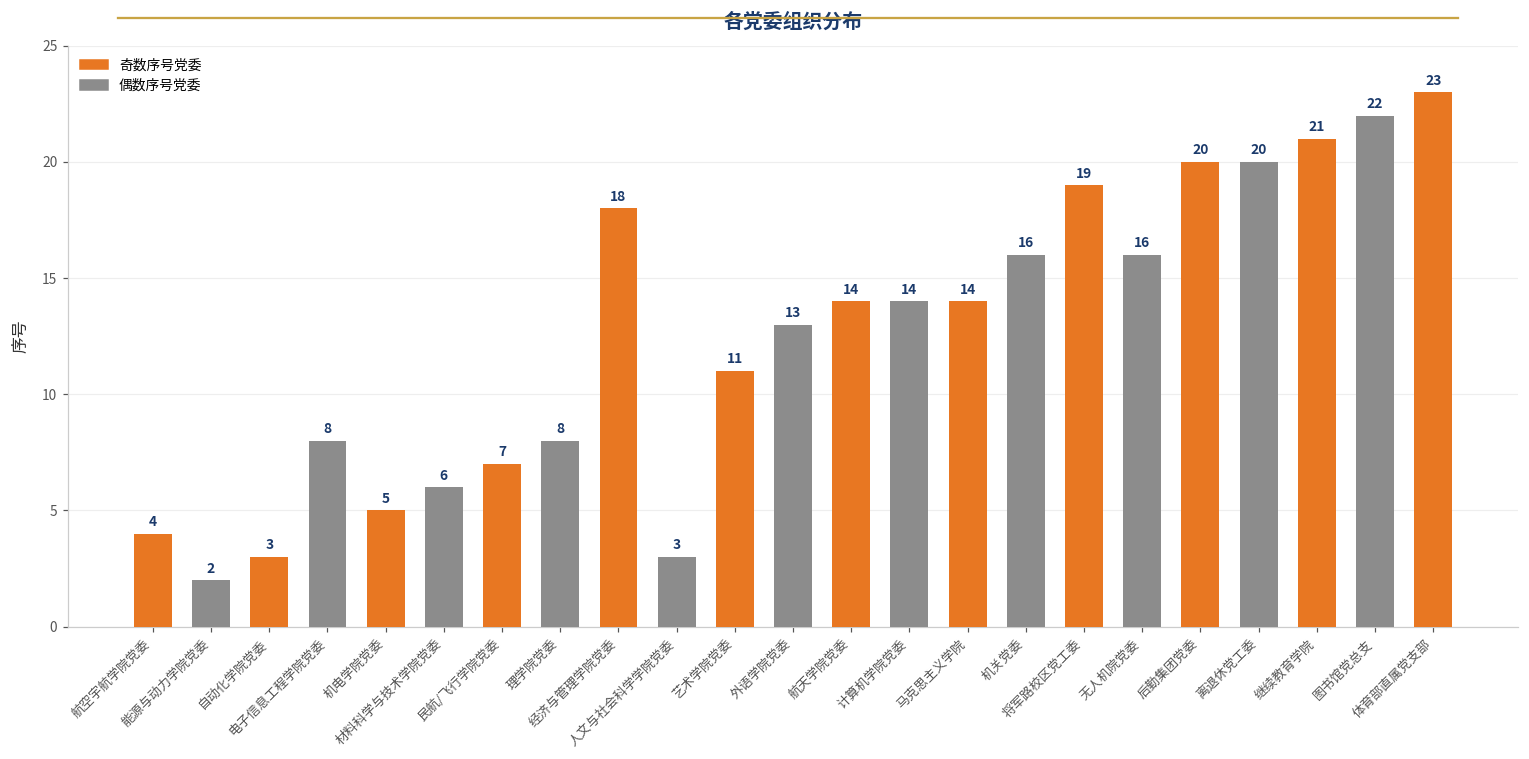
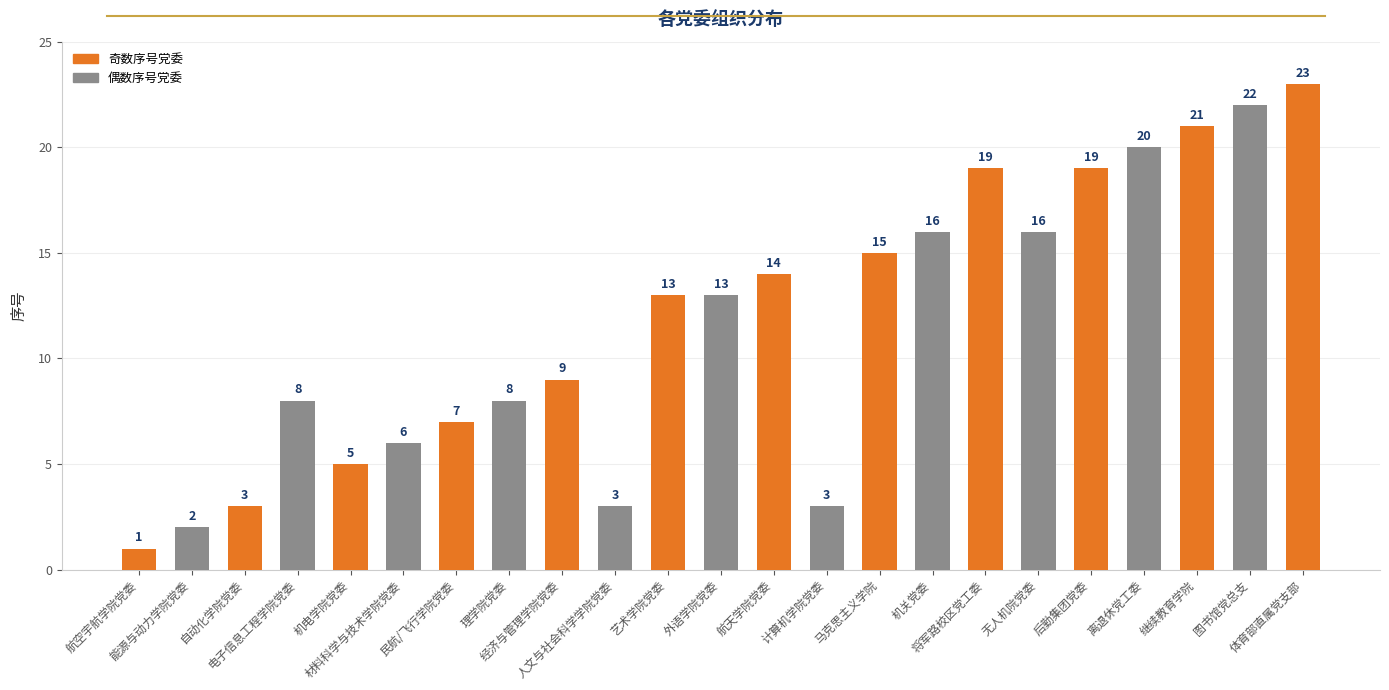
  {
-   "航空宇航学院党委": 4,
+   "航空宇航学院党委": 1,
    "能源与动力学院党委": 2,
    "自动化学院党委": 3,
    "电子信息工程学院党委": 8,
    "机电学院党委": 5,
    "材料科学与技术学院党委": 6,
    "民航/飞行学院党委": 7,
    "理学院党委": 8,
-   "经济与管理学院党委": 18,
+   "经济与管理学院党委": 9,
    "人文与社会科学学院党委": 3,
-   "艺术学院党委": 11,
+   "艺术学院党委": 13,
    "外语学院党委": 13,
    "航天学院党委": 14,
-   "计算机学院党委": 14,
-   "马克思主义学院": 14,
+   "计算机学院党委": 3,
+   "马克思主义学院": 15,
    "机关党委": 16,
    "将军路校区党工委": 19,
    "无人机院党委": 16,
-   "后勤集团党委": 20,
+   "后勤集团党委": 19,
    "离退休党工委": 20,
    "继续教育学院": 21,
    "图书馆党总支": 22,
    "体育部直属党支部": 23
  }
